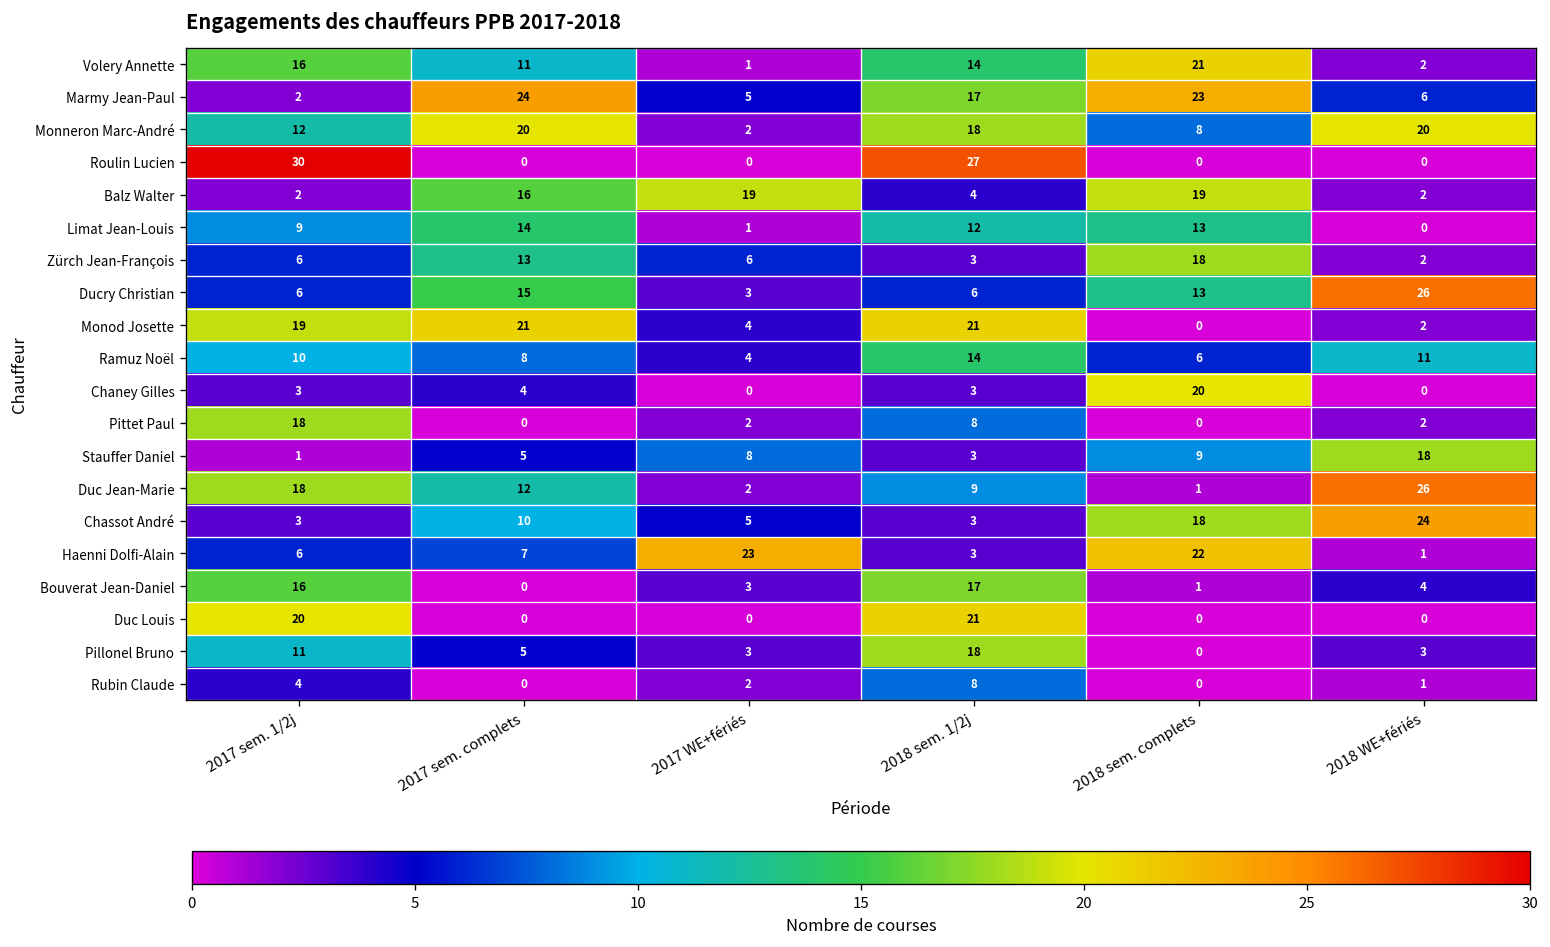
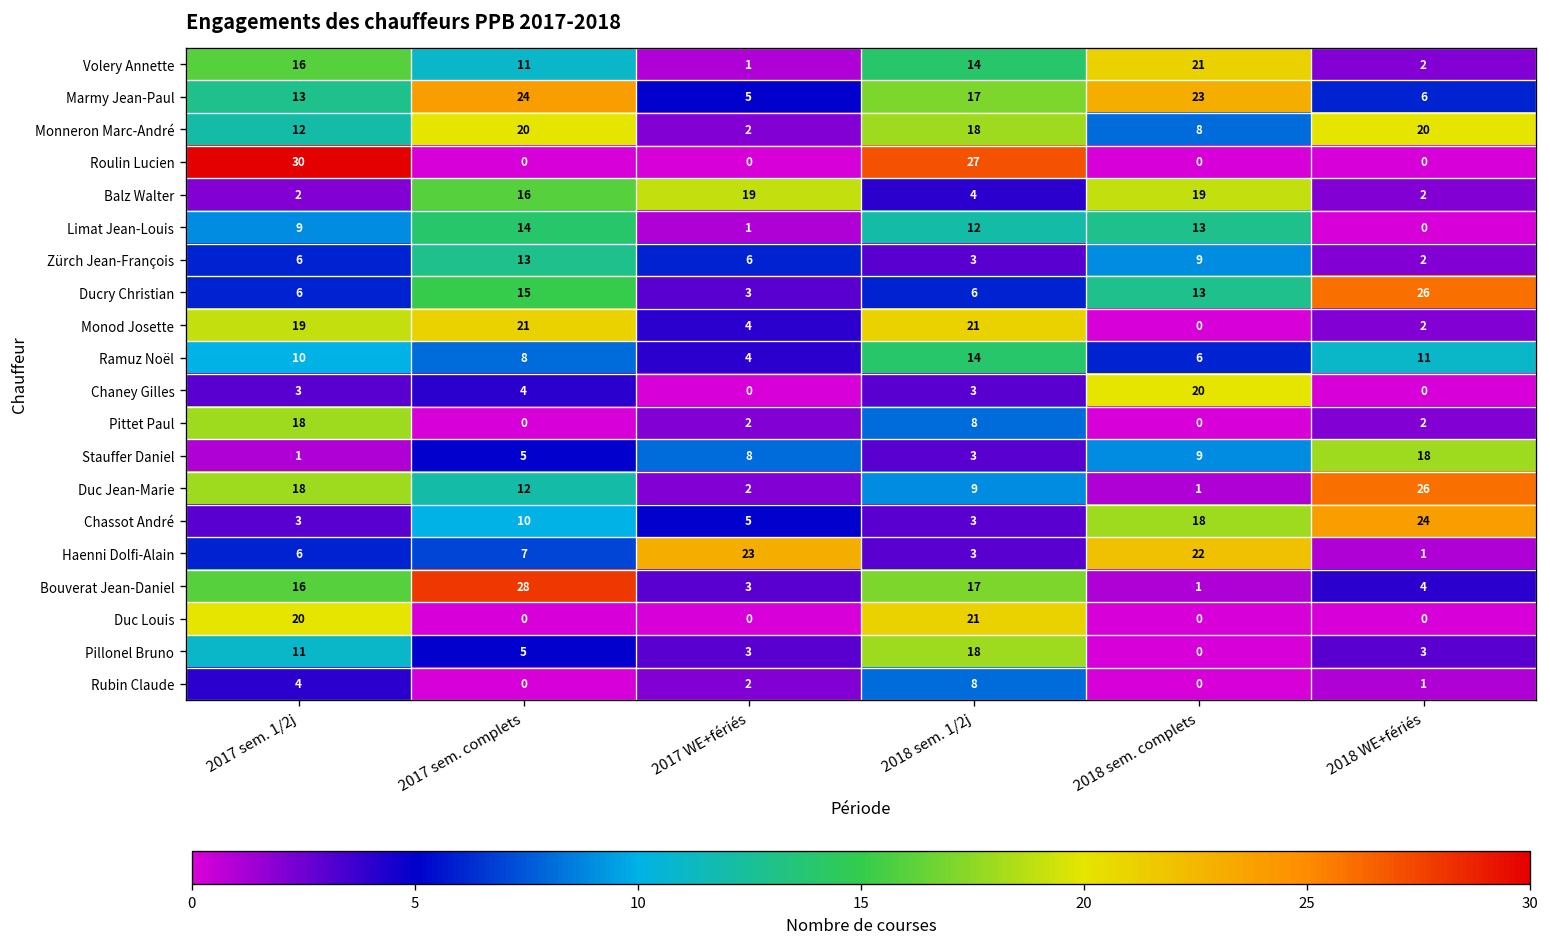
  {
    "Volery Annette": {
      "2017 sem. 1/2j": 16,
      "2017 sem. complets": 11,
      "2017 WE+fériés": 1,
      "2018 sem. 1/2j": 14,
      "2018 sem. complets": 21,
      "2018 WE+fériés": 2
    },
    "Marmy Jean-Paul": {
-     "2017 sem. 1/2j": 2,
+     "2017 sem. 1/2j": 13,
      "2017 sem. complets": 24,
      "2017 WE+fériés": 5,
      "2018 sem. 1/2j": 17,
      "2018 sem. complets": 23,
      "2018 WE+fériés": 6
    },
    "Monneron Marc-André": {
      "2017 sem. 1/2j": 12,
      "2017 sem. complets": 20,
      "2017 WE+fériés": 2,
      "2018 sem. 1/2j": 18,
      "2018 sem. complets": 8,
      "2018 WE+fériés": 20
    },
    "Roulin Lucien": {
      "2017 sem. 1/2j": 30,
      "2017 sem. complets": 0,
      "2017 WE+fériés": 0,
      "2018 sem. 1/2j": 27,
      "2018 sem. complets": 0,
      "2018 WE+fériés": 0
    },
    "Balz Walter": {
      "2017 sem. 1/2j": 2,
      "2017 sem. complets": 16,
      "2017 WE+fériés": 19,
      "2018 sem. 1/2j": 4,
      "2018 sem. complets": 19,
      "2018 WE+fériés": 2
    },
    "Limat Jean-Louis": {
      "2017 sem. 1/2j": 9,
      "2017 sem. complets": 14,
      "2017 WE+fériés": 1,
      "2018 sem. 1/2j": 12,
      "2018 sem. complets": 13,
      "2018 WE+fériés": 0
    },
    "Zürch Jean-François": {
      "2017 sem. 1/2j": 6,
      "2017 sem. complets": 13,
      "2017 WE+fériés": 6,
      "2018 sem. 1/2j": 3,
-     "2018 sem. complets": 18,
+     "2018 sem. complets": 9,
      "2018 WE+fériés": 2
    },
    "Ducry Christian": {
      "2017 sem. 1/2j": 6,
      "2017 sem. complets": 15,
      "2017 WE+fériés": 3,
      "2018 sem. 1/2j": 6,
      "2018 sem. complets": 13,
      "2018 WE+fériés": 26
    },
    "Monod Josette": {
      "2017 sem. 1/2j": 19,
      "2017 sem. complets": 21,
      "2017 WE+fériés": 4,
      "2018 sem. 1/2j": 21,
      "2018 sem. complets": 0,
      "2018 WE+fériés": 2
    },
    "Ramuz Noël": {
      "2017 sem. 1/2j": 10,
      "2017 sem. complets": 8,
      "2017 WE+fériés": 4,
      "2018 sem. 1/2j": 14,
      "2018 sem. complets": 6,
      "2018 WE+fériés": 11
    },
    "Chaney Gilles": {
      "2017 sem. 1/2j": 3,
      "2017 sem. complets": 4,
      "2017 WE+fériés": 0,
      "2018 sem. 1/2j": 3,
      "2018 sem. complets": 20,
      "2018 WE+fériés": 0
    },
    "Pittet Paul": {
      "2017 sem. 1/2j": 18,
      "2017 sem. complets": 0,
      "2017 WE+fériés": 2,
      "2018 sem. 1/2j": 8,
      "2018 sem. complets": 0,
      "2018 WE+fériés": 2
    },
    "Stauffer Daniel": {
      "2017 sem. 1/2j": 1,
      "2017 sem. complets": 5,
      "2017 WE+fériés": 8,
      "2018 sem. 1/2j": 3,
      "2018 sem. complets": 9,
      "2018 WE+fériés": 18
    },
    "Duc Jean-Marie": {
      "2017 sem. 1/2j": 18,
      "2017 sem. complets": 12,
      "2017 WE+fériés": 2,
      "2018 sem. 1/2j": 9,
      "2018 sem. complets": 1,
      "2018 WE+fériés": 26
    },
    "Chassot André": {
      "2017 sem. 1/2j": 3,
      "2017 sem. complets": 10,
      "2017 WE+fériés": 5,
      "2018 sem. 1/2j": 3,
      "2018 sem. complets": 18,
      "2018 WE+fériés": 24
    },
    "Haenni Dolfi-Alain": {
      "2017 sem. 1/2j": 6,
      "2017 sem. complets": 7,
      "2017 WE+fériés": 23,
      "2018 sem. 1/2j": 3,
      "2018 sem. complets": 22,
      "2018 WE+fériés": 1
    },
    "Bouverat Jean-Daniel": {
      "2017 sem. 1/2j": 16,
-     "2017 sem. complets": 0,
+     "2017 sem. complets": 28,
      "2017 WE+fériés": 3,
      "2018 sem. 1/2j": 17,
      "2018 sem. complets": 1,
      "2018 WE+fériés": 4
    },
    "Duc Louis": {
      "2017 sem. 1/2j": 20,
      "2017 sem. complets": 0,
      "2017 WE+fériés": 0,
      "2018 sem. 1/2j": 21,
      "2018 sem. complets": 0,
      "2018 WE+fériés": 0
    },
    "Pillonel Bruno": {
      "2017 sem. 1/2j": 11,
      "2017 sem. complets": 5,
      "2017 WE+fériés": 3,
      "2018 sem. 1/2j": 18,
      "2018 sem. complets": 0,
      "2018 WE+fériés": 3
    },
    "Rubin Claude": {
      "2017 sem. 1/2j": 4,
      "2017 sem. complets": 0,
      "2017 WE+fériés": 2,
      "2018 sem. 1/2j": 8,
      "2018 sem. complets": 0,
      "2018 WE+fériés": 1
    }
  }
